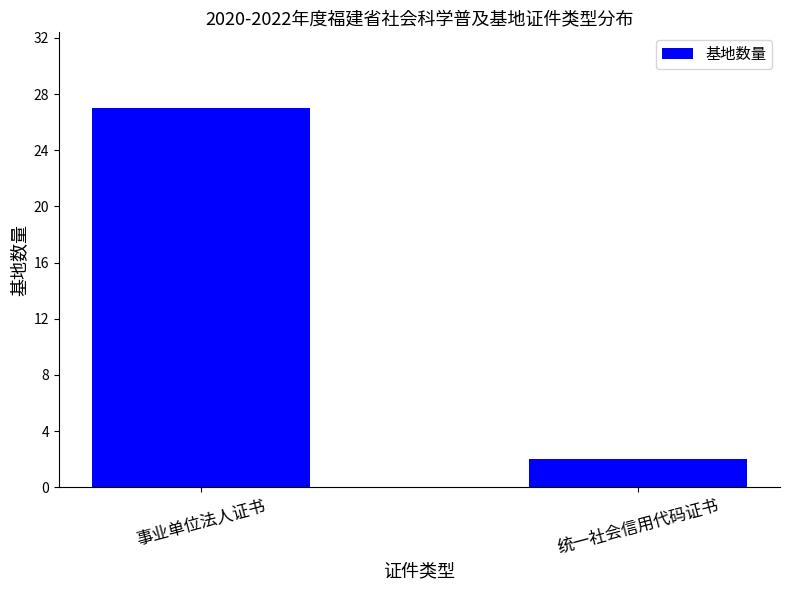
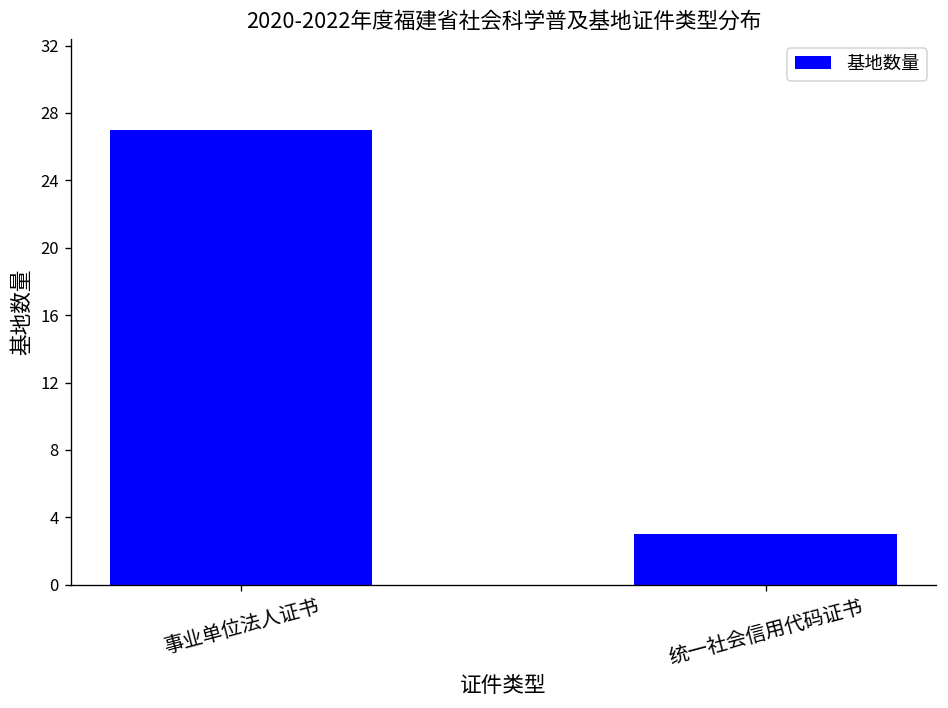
  {
    "事业单位法人证书": 27,
-   "统一社会信用代码证书": 2
+   "统一社会信用代码证书": 3
  }
